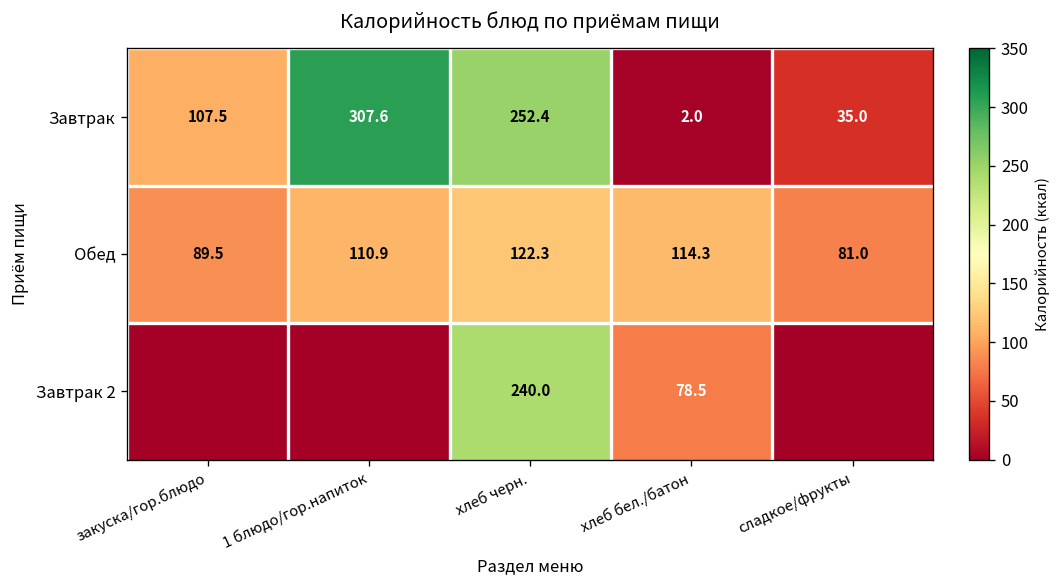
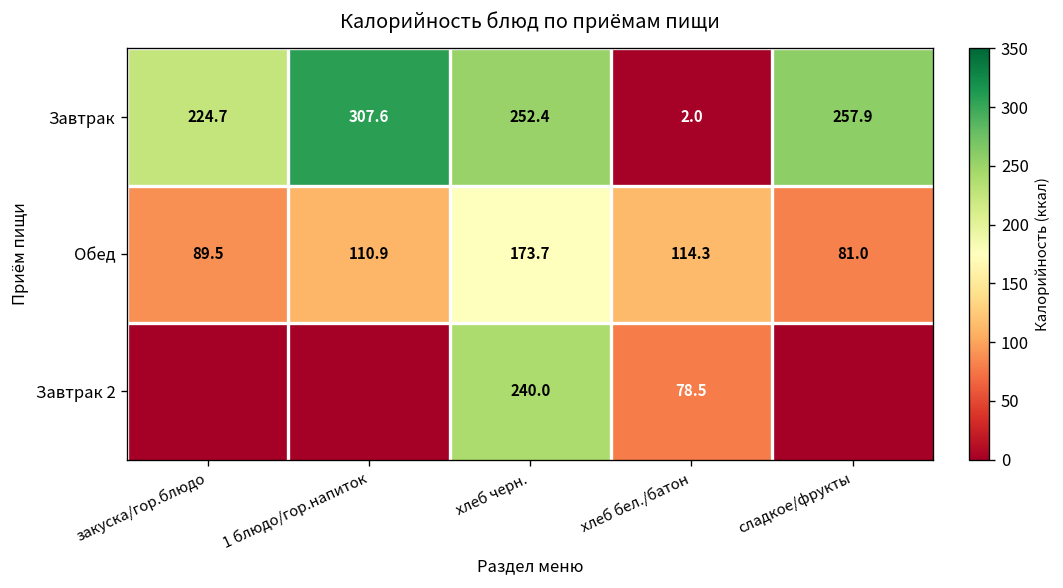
  {
    "Завтрак": {
-     "закуска/гор.блюдо": 107.5,
+     "закуска/гор.блюдо": 224.7,
      "1 блюдо/гор.напиток": 307.6,
      "хлеб черн.": 252.4,
      "хлеб бел./батон": 2.0,
-     "сладкое/фрукты": 35.0
+     "сладкое/фрукты": 257.9
    },
    "Обед": {
      "закуска/гор.блюдо": 89.5,
      "1 блюдо/гор.напиток": 110.9,
-     "хлеб черн.": 122.3,
+     "хлеб черн.": 173.7,
      "хлеб бел./батон": 114.3,
      "сладкое/фрукты": 81.0
    },
    "Завтрак 2": {
      "хлеб черн.": 240.0,
      "хлеб бел./батон": 78.5
    }
  }
